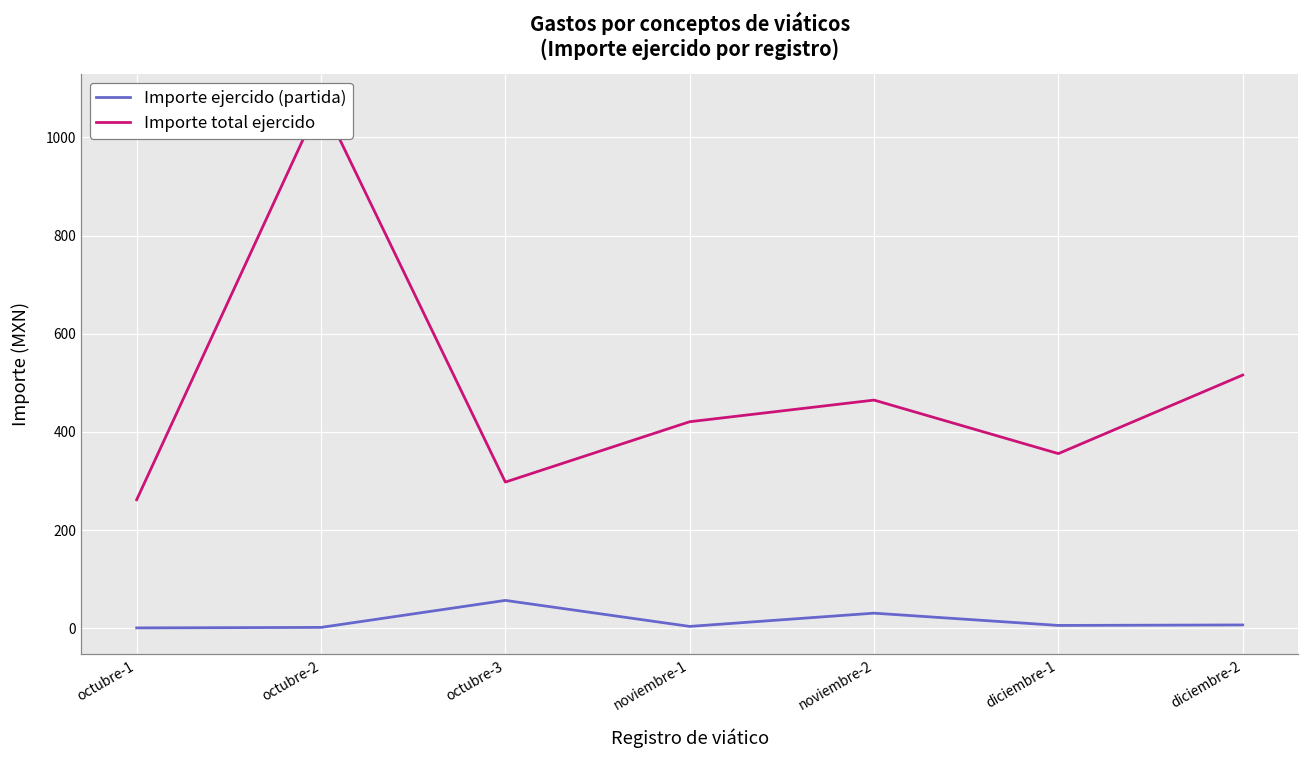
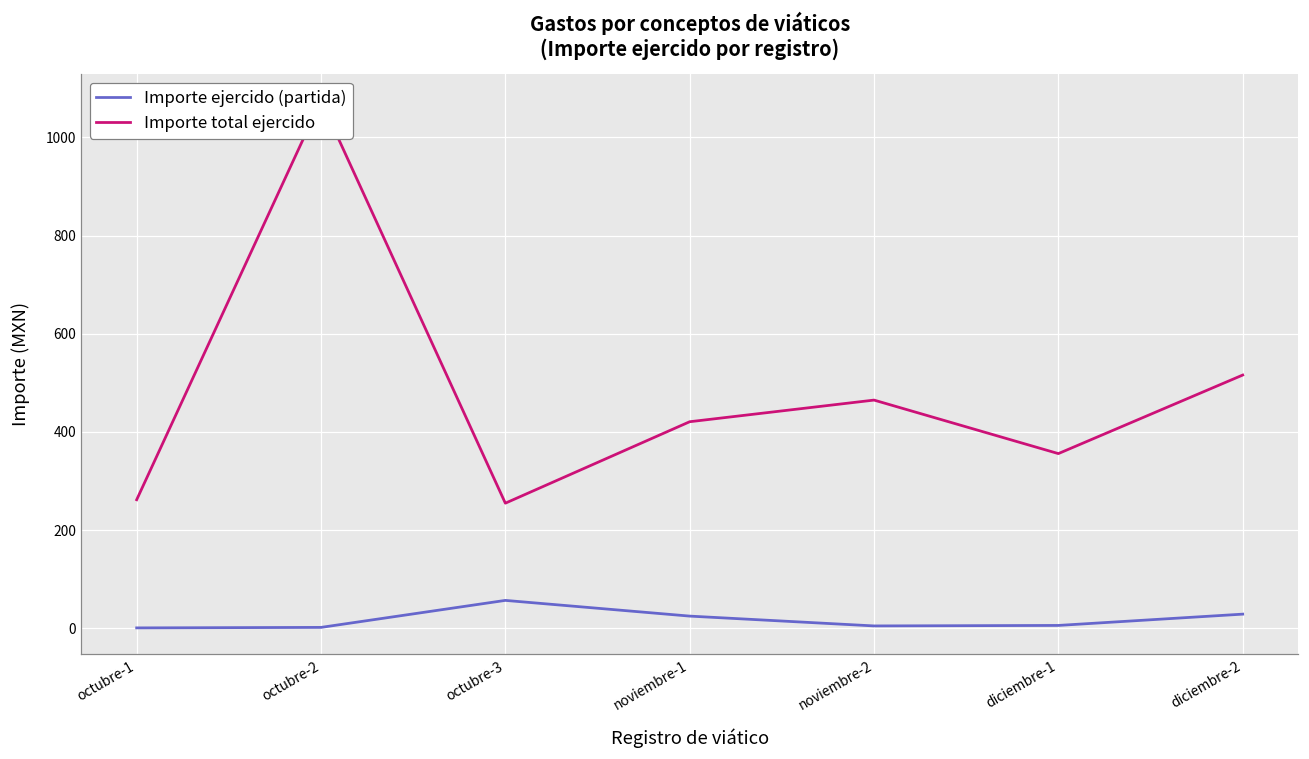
  {
    "Importe ejercido (partida)": {
      "octubre-1": 0,
      "octubre-2": 0,
      "octubre-3": 60,
-     "noviembre-1": 0,
-     "noviembre-2": 30,
+     "noviembre-1": 30,
+     "noviembre-2": 10,
      "diciembre-1": 10,
-     "diciembre-2": 10
+     "diciembre-2": 30
    },
    "Importe total ejercido": {
      "octubre-1": 260,
-     "octubre-3": 300,
+     "octubre-3": 260,
      "noviembre-1": 420,
      "noviembre-2": 470,
      "diciembre-1": 360,
      "diciembre-2": 520
    }
  }
